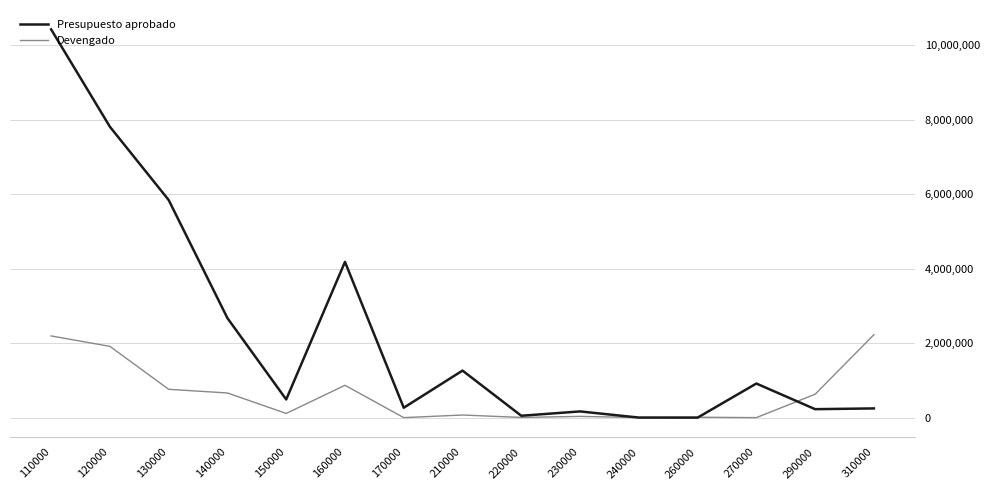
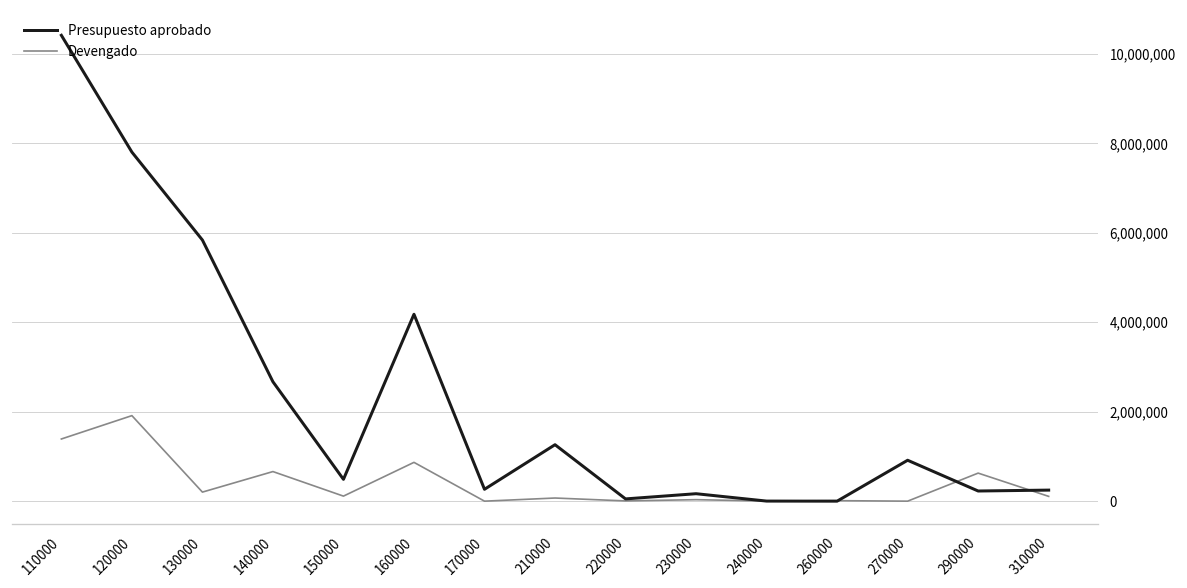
  {
    "Presupuesto aprobado": {
      "110000": "10,400,000",
      "120000": "7,800,000",
      "130000": "5,800,000",
      "140000": "2,700,000",
      "150000": "500,000",
      "160000": "4,200,000",
      "170000": "300,000",
      "210000": "1,300,000",
      "230000": "200,000",
      "270000": "900,000",
      "290000": "200,000",
      "310000": "200,000"
    },
    "Devengado": {
-     "110000": "2,200,000",
+     "110000": "1,400,000",
      "120000": "1,900,000",
-     "130000": "800,000",
+     "130000": "200,000",
      "140000": "700,000",
      "150000": "100,000",
      "160000": "900,000",
      "170000": "0",
      "210000": "100,000",
      "230000": "0",
      "270000": "0",
      "290000": "600,000",
-     "310000": "2,200,000"
+     "310000": "100,000"
    }
  }
